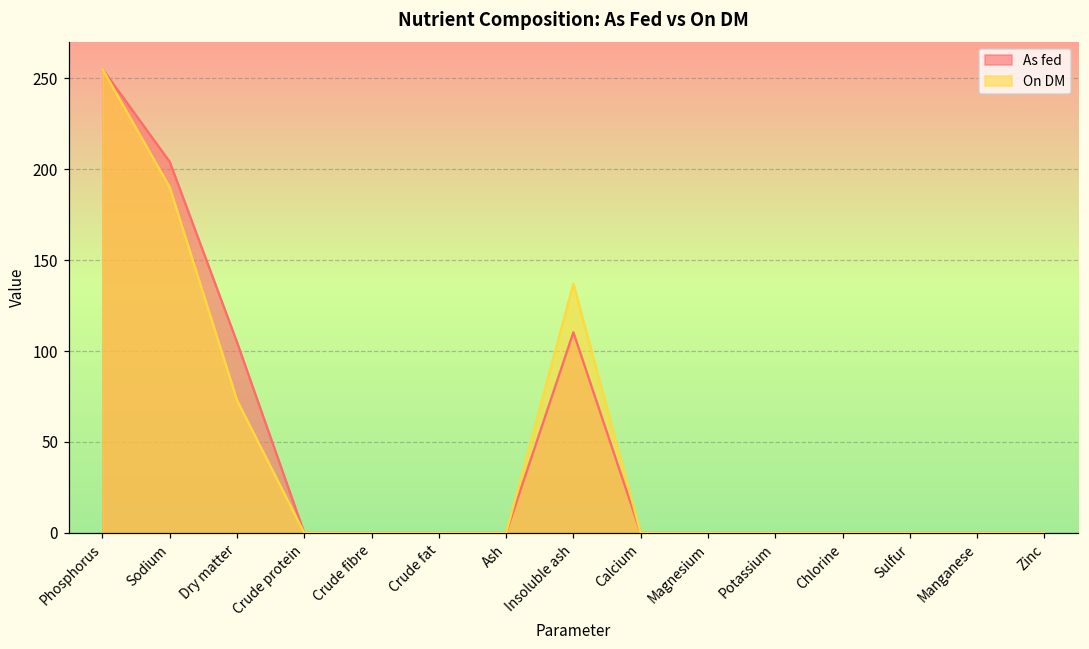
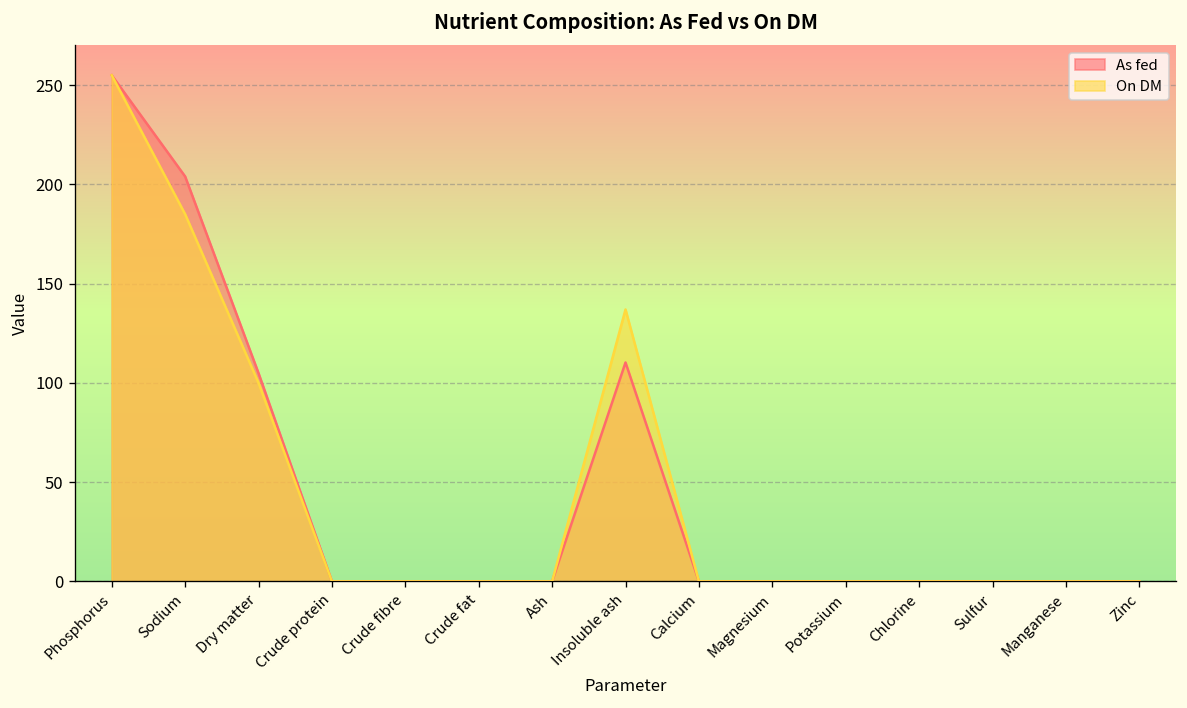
  {
    "As fed": {
      "Sodium": 204,
      "Dry matter": 105,
      "Insoluble ash": 110
    },
    "On DM": {
-     "Sodium": 190,
-     "Dry matter": 73,
+     "Sodium": 185,
+     "Dry matter": 100,
      "Insoluble ash": 137
    }
  }
